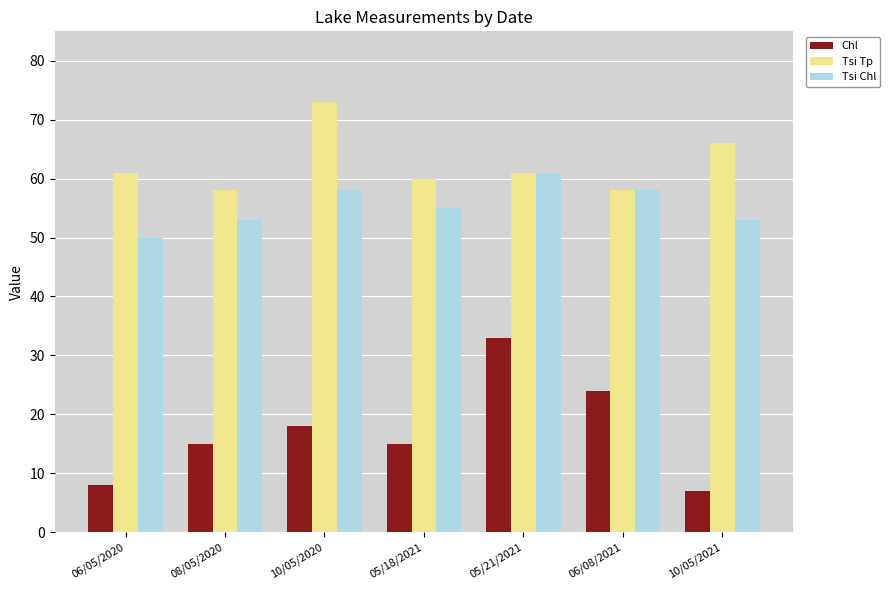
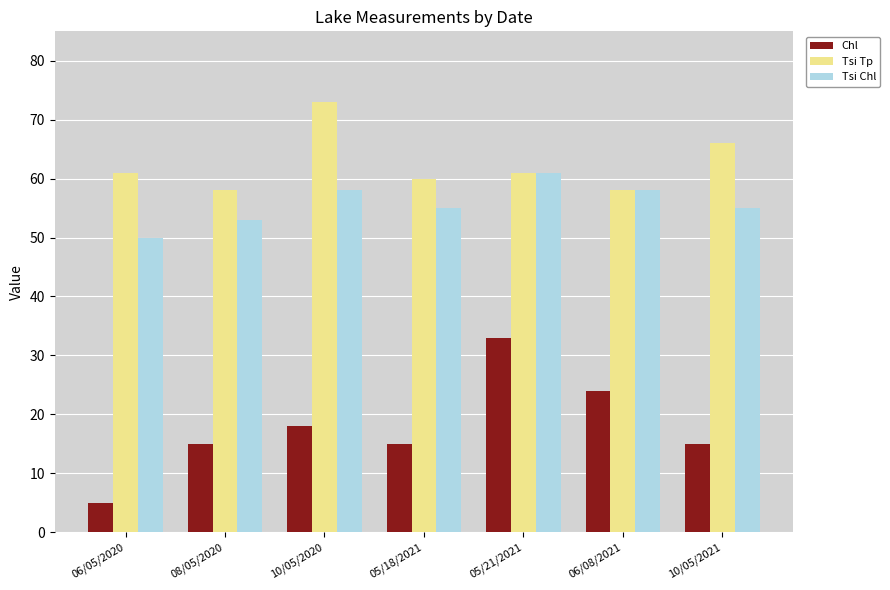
  {
    "Chl": {
-     "06/05/2020": 8,
+     "06/05/2020": 5,
      "08/05/2020": 15,
      "10/05/2020": 18,
      "05/18/2021": 15,
      "05/21/2021": 33,
      "06/08/2021": 24,
-     "10/05/2021": 7
+     "10/05/2021": 15
    },
    "Tsi Tp": {
      "06/05/2020": 61,
      "08/05/2020": 58,
      "10/05/2020": 73,
      "05/18/2021": 60,
      "05/21/2021": 61,
      "06/08/2021": 58,
      "10/05/2021": 66
    },
    "Tsi Chl": {
      "06/05/2020": 50,
      "08/05/2020": 53,
      "10/05/2020": 58,
      "05/18/2021": 55,
      "05/21/2021": 61,
      "06/08/2021": 58,
-     "10/05/2021": 53
+     "10/05/2021": 55
    }
  }
